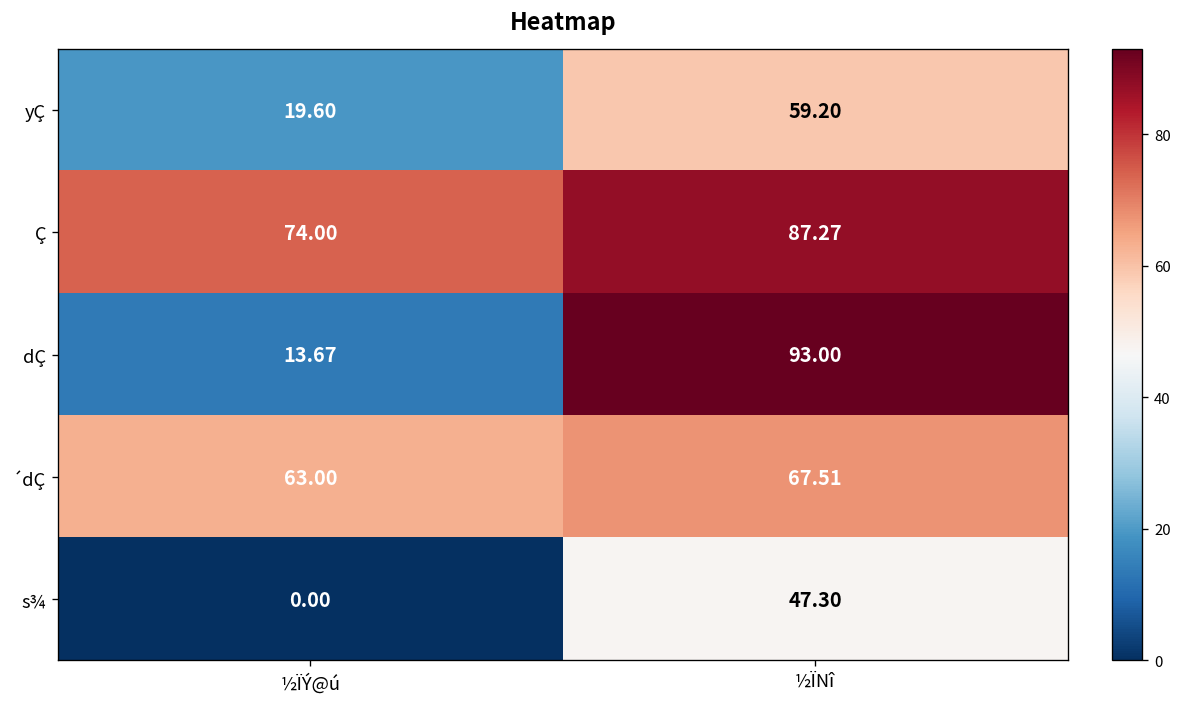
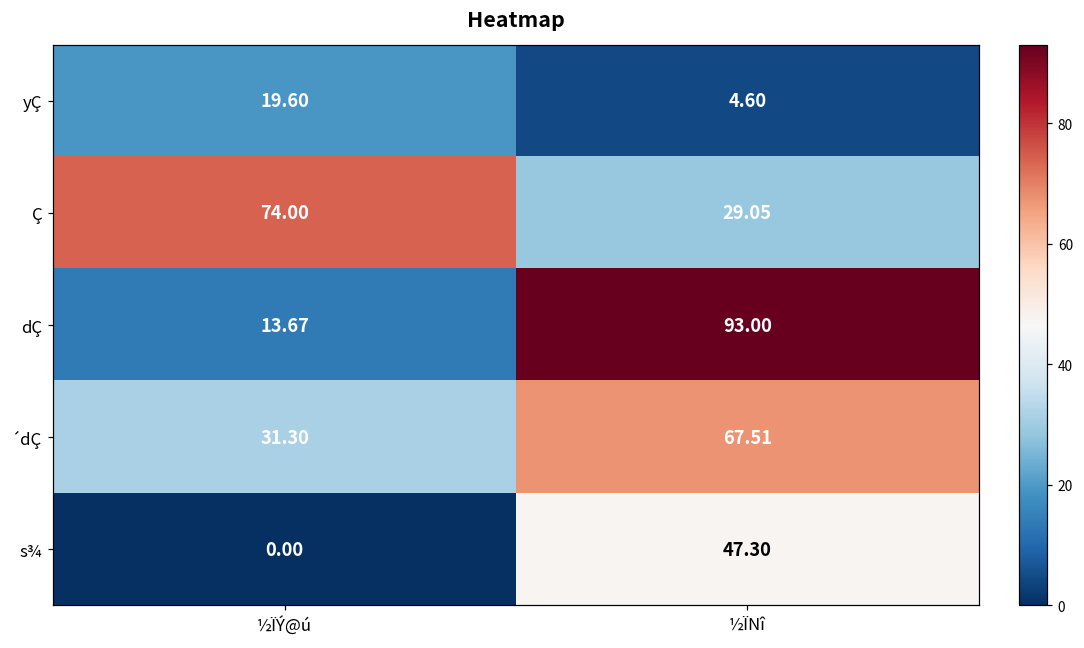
  {
    "yÇ": {
      "½ÏÝ@ú": 19.60,
-     "½ÏNî": 59.20
+     "½ÏNî": 4.60
    },
    "Ç": {
      "½ÏÝ@ú": 74.00,
-     "½ÏNî": 87.27
+     "½ÏNî": 29.05
    },
    "dÇ": {
      "½ÏÝ@ú": 13.67,
      "½ÏNî": 93.00
    },
    "´dÇ": {
-     "½ÏÝ@ú": 63.00,
+     "½ÏÝ@ú": 31.30,
      "½ÏNî": 67.51
    },
    "s¾": {
      "½ÏÝ@ú": 0.00,
      "½ÏNî": 47.30
    }
  }
